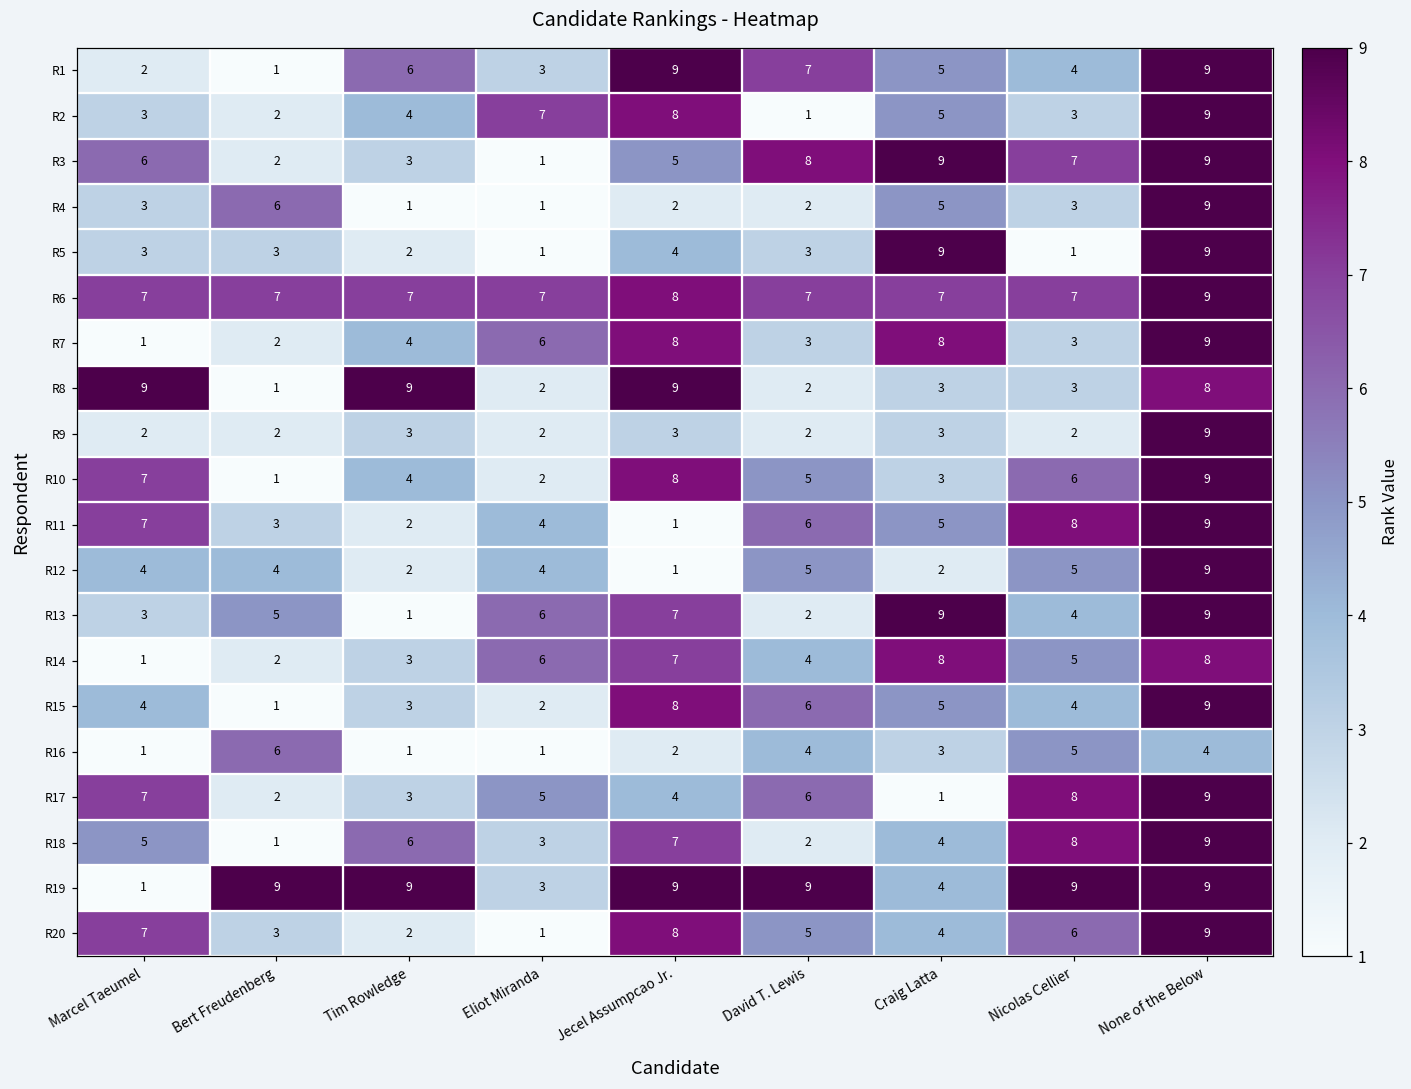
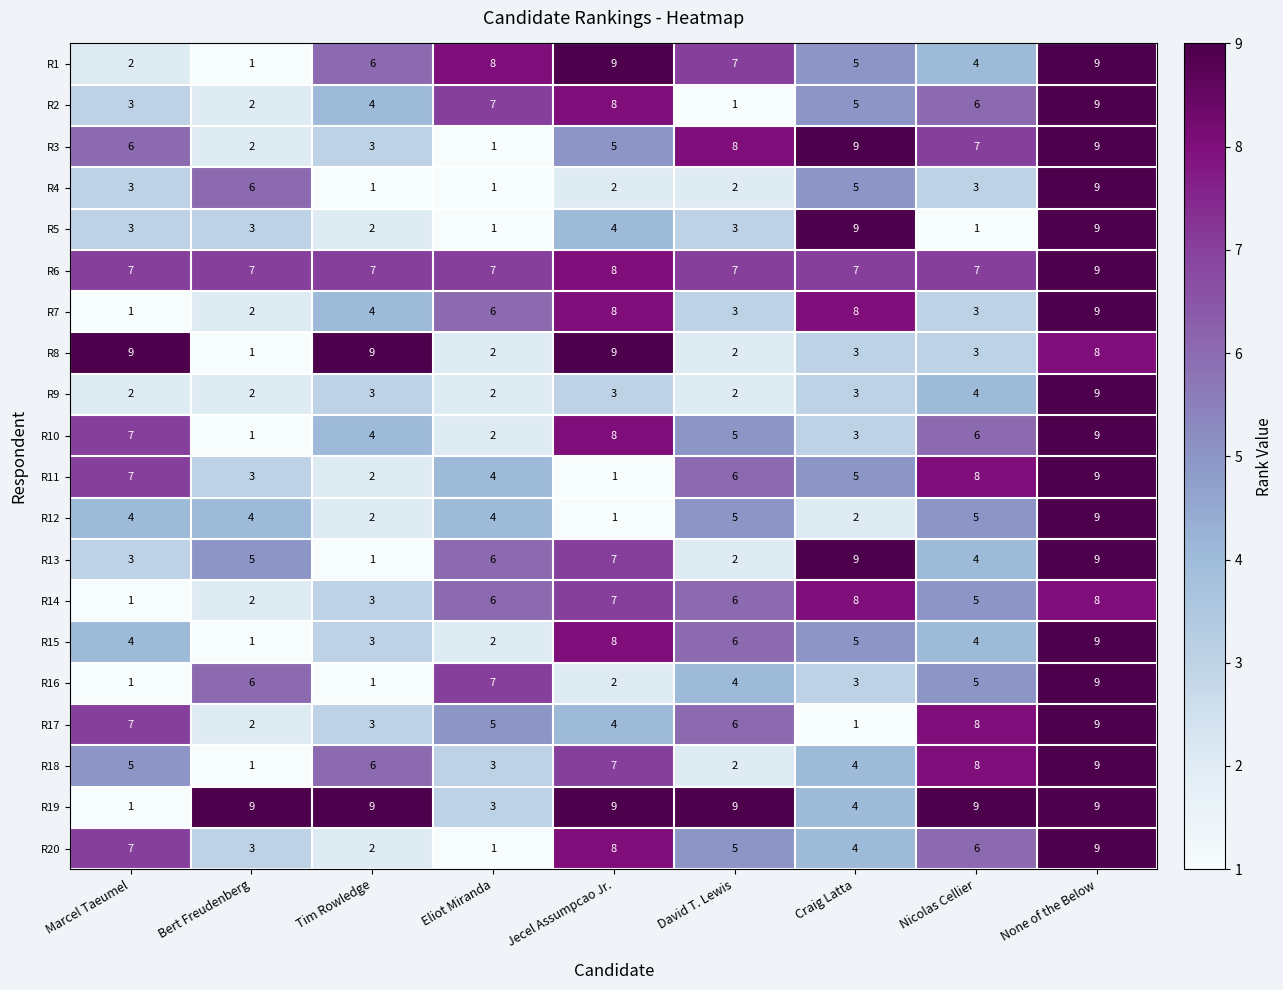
  {
    "R1": {
      "Marcel Taeumel": 2,
      "Bert Freudenberg": 1,
      "Tim Rowledge": 6,
-     "Eliot Miranda": 3,
+     "Eliot Miranda": 8,
      "Jecel Assumpcao Jr.": 9,
      "David T. Lewis": 7,
      "Craig Latta": 5,
      "Nicolas Cellier": 4,
      "None of the Below": 9
    },
    "R2": {
      "Marcel Taeumel": 3,
      "Bert Freudenberg": 2,
      "Tim Rowledge": 4,
      "Eliot Miranda": 7,
      "Jecel Assumpcao Jr.": 8,
      "David T. Lewis": 1,
      "Craig Latta": 5,
-     "Nicolas Cellier": 3,
+     "Nicolas Cellier": 6,
      "None of the Below": 9
    },
    "R3": {
      "Marcel Taeumel": 6,
      "Bert Freudenberg": 2,
      "Tim Rowledge": 3,
      "Eliot Miranda": 1,
      "Jecel Assumpcao Jr.": 5,
      "David T. Lewis": 8,
      "Craig Latta": 9,
      "Nicolas Cellier": 7,
      "None of the Below": 9
    },
    "R4": {
      "Marcel Taeumel": 3,
      "Bert Freudenberg": 6,
      "Tim Rowledge": 1,
      "Eliot Miranda": 1,
      "Jecel Assumpcao Jr.": 2,
      "David T. Lewis": 2,
      "Craig Latta": 5,
      "Nicolas Cellier": 3,
      "None of the Below": 9
    },
    "R5": {
      "Marcel Taeumel": 3,
      "Bert Freudenberg": 3,
      "Tim Rowledge": 2,
      "Eliot Miranda": 1,
      "Jecel Assumpcao Jr.": 4,
      "David T. Lewis": 3,
      "Craig Latta": 9,
      "Nicolas Cellier": 1,
      "None of the Below": 9
    },
    "R6": {
      "Marcel Taeumel": 7,
      "Bert Freudenberg": 7,
      "Tim Rowledge": 7,
      "Eliot Miranda": 7,
      "Jecel Assumpcao Jr.": 8,
      "David T. Lewis": 7,
      "Craig Latta": 7,
      "Nicolas Cellier": 7,
      "None of the Below": 9
    },
    "R7": {
      "Marcel Taeumel": 1,
      "Bert Freudenberg": 2,
      "Tim Rowledge": 4,
      "Eliot Miranda": 6,
      "Jecel Assumpcao Jr.": 8,
      "David T. Lewis": 3,
      "Craig Latta": 8,
      "Nicolas Cellier": 3,
      "None of the Below": 9
    },
    "R8": {
      "Marcel Taeumel": 9,
      "Bert Freudenberg": 1,
      "Tim Rowledge": 9,
      "Eliot Miranda": 2,
      "Jecel Assumpcao Jr.": 9,
      "David T. Lewis": 2,
      "Craig Latta": 3,
      "Nicolas Cellier": 3,
      "None of the Below": 8
    },
    "R9": {
      "Marcel Taeumel": 2,
      "Bert Freudenberg": 2,
      "Tim Rowledge": 3,
      "Eliot Miranda": 2,
      "Jecel Assumpcao Jr.": 3,
      "David T. Lewis": 2,
      "Craig Latta": 3,
-     "Nicolas Cellier": 2,
+     "Nicolas Cellier": 4,
      "None of the Below": 9
    },
    "R10": {
      "Marcel Taeumel": 7,
      "Bert Freudenberg": 1,
      "Tim Rowledge": 4,
      "Eliot Miranda": 2,
      "Jecel Assumpcao Jr.": 8,
      "David T. Lewis": 5,
      "Craig Latta": 3,
      "Nicolas Cellier": 6,
      "None of the Below": 9
    },
    "R11": {
      "Marcel Taeumel": 7,
      "Bert Freudenberg": 3,
      "Tim Rowledge": 2,
      "Eliot Miranda": 4,
      "Jecel Assumpcao Jr.": 1,
      "David T. Lewis": 6,
      "Craig Latta": 5,
      "Nicolas Cellier": 8,
      "None of the Below": 9
    },
    "R12": {
      "Marcel Taeumel": 4,
      "Bert Freudenberg": 4,
      "Tim Rowledge": 2,
      "Eliot Miranda": 4,
      "Jecel Assumpcao Jr.": 1,
      "David T. Lewis": 5,
      "Craig Latta": 2,
      "Nicolas Cellier": 5,
      "None of the Below": 9
    },
    "R13": {
      "Marcel Taeumel": 3,
      "Bert Freudenberg": 5,
      "Tim Rowledge": 1,
      "Eliot Miranda": 6,
      "Jecel Assumpcao Jr.": 7,
      "David T. Lewis": 2,
      "Craig Latta": 9,
      "Nicolas Cellier": 4,
      "None of the Below": 9
    },
    "R14": {
      "Marcel Taeumel": 1,
      "Bert Freudenberg": 2,
      "Tim Rowledge": 3,
      "Eliot Miranda": 6,
      "Jecel Assumpcao Jr.": 7,
-     "David T. Lewis": 4,
+     "David T. Lewis": 6,
      "Craig Latta": 8,
      "Nicolas Cellier": 5,
      "None of the Below": 8
    },
    "R15": {
      "Marcel Taeumel": 4,
      "Bert Freudenberg": 1,
      "Tim Rowledge": 3,
      "Eliot Miranda": 2,
      "Jecel Assumpcao Jr.": 8,
      "David T. Lewis": 6,
      "Craig Latta": 5,
      "Nicolas Cellier": 4,
      "None of the Below": 9
    },
    "R16": {
      "Marcel Taeumel": 1,
      "Bert Freudenberg": 6,
      "Tim Rowledge": 1,
-     "Eliot Miranda": 1,
+     "Eliot Miranda": 7,
      "Jecel Assumpcao Jr.": 2,
      "David T. Lewis": 4,
      "Craig Latta": 3,
      "Nicolas Cellier": 5,
-     "None of the Below": 4
+     "None of the Below": 9
    },
    "R17": {
      "Marcel Taeumel": 7,
      "Bert Freudenberg": 2,
      "Tim Rowledge": 3,
      "Eliot Miranda": 5,
      "Jecel Assumpcao Jr.": 4,
      "David T. Lewis": 6,
      "Craig Latta": 1,
      "Nicolas Cellier": 8,
      "None of the Below": 9
    },
    "R18": {
      "Marcel Taeumel": 5,
      "Bert Freudenberg": 1,
      "Tim Rowledge": 6,
      "Eliot Miranda": 3,
      "Jecel Assumpcao Jr.": 7,
      "David T. Lewis": 2,
      "Craig Latta": 4,
      "Nicolas Cellier": 8,
      "None of the Below": 9
    },
    "R19": {
      "Marcel Taeumel": 1,
      "Bert Freudenberg": 9,
      "Tim Rowledge": 9,
      "Eliot Miranda": 3,
      "Jecel Assumpcao Jr.": 9,
      "David T. Lewis": 9,
      "Craig Latta": 4,
      "Nicolas Cellier": 9,
      "None of the Below": 9
    },
    "R20": {
      "Marcel Taeumel": 7,
      "Bert Freudenberg": 3,
      "Tim Rowledge": 2,
      "Eliot Miranda": 1,
      "Jecel Assumpcao Jr.": 8,
      "David T. Lewis": 5,
      "Craig Latta": 4,
      "Nicolas Cellier": 6,
      "None of the Below": 9
    }
  }
